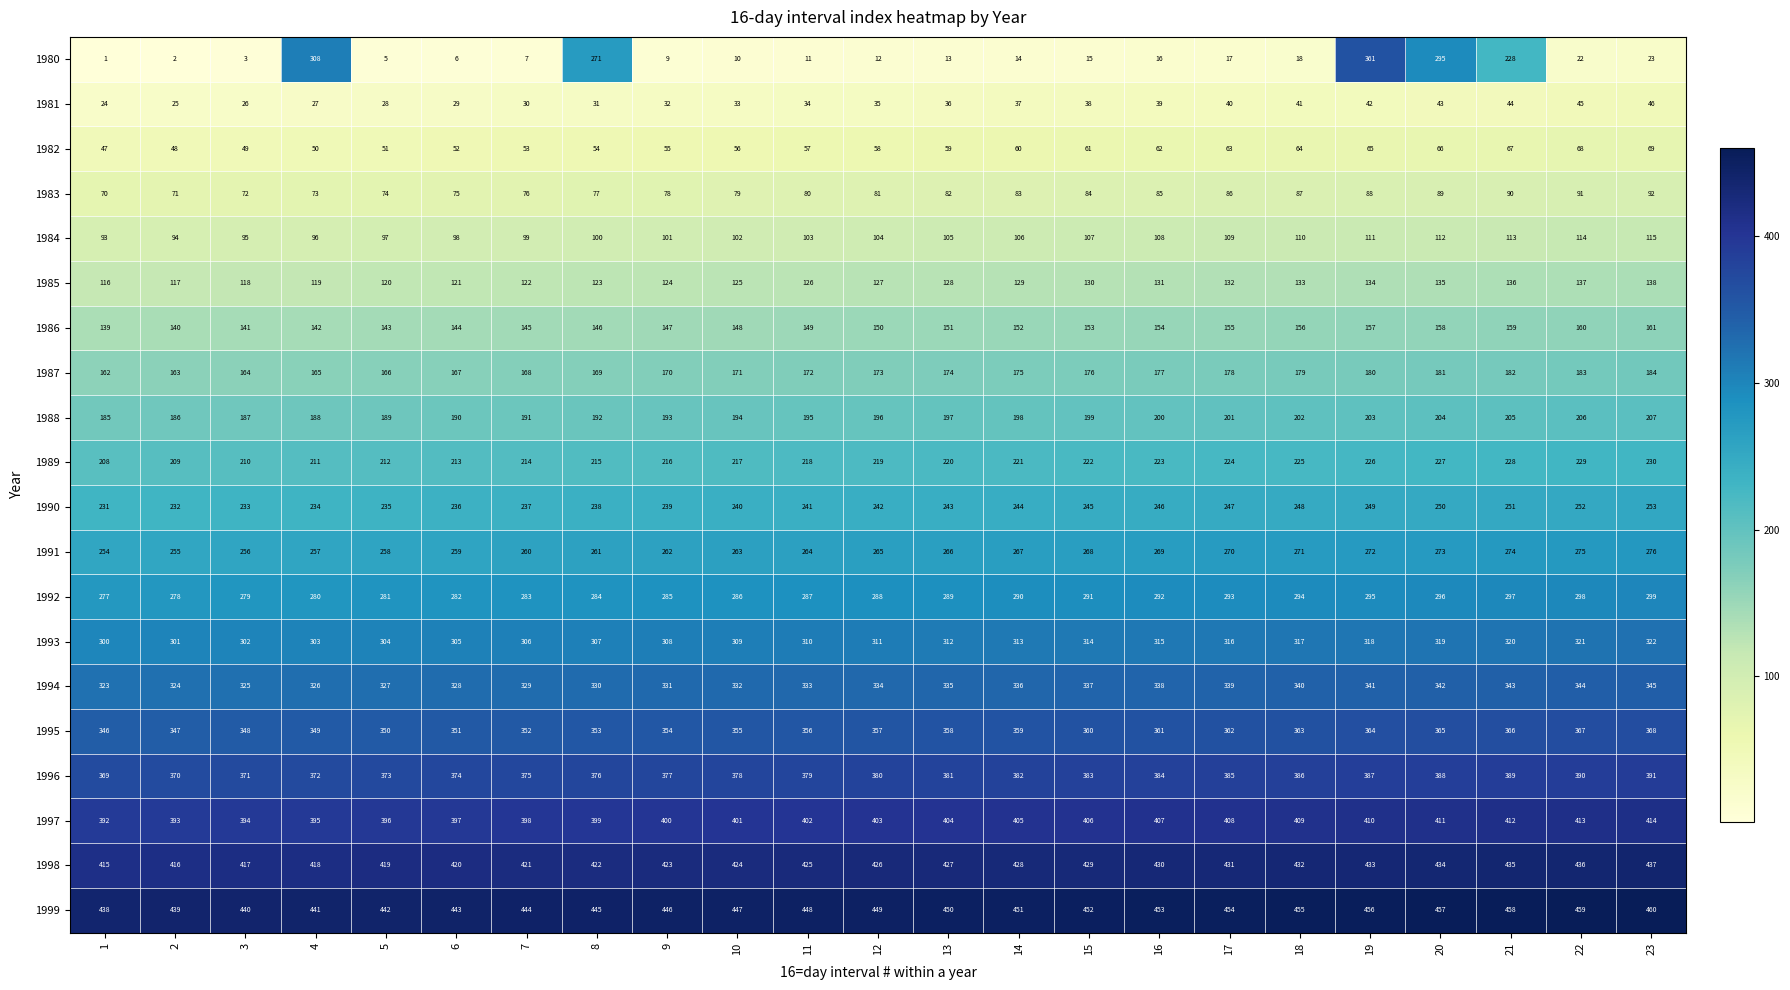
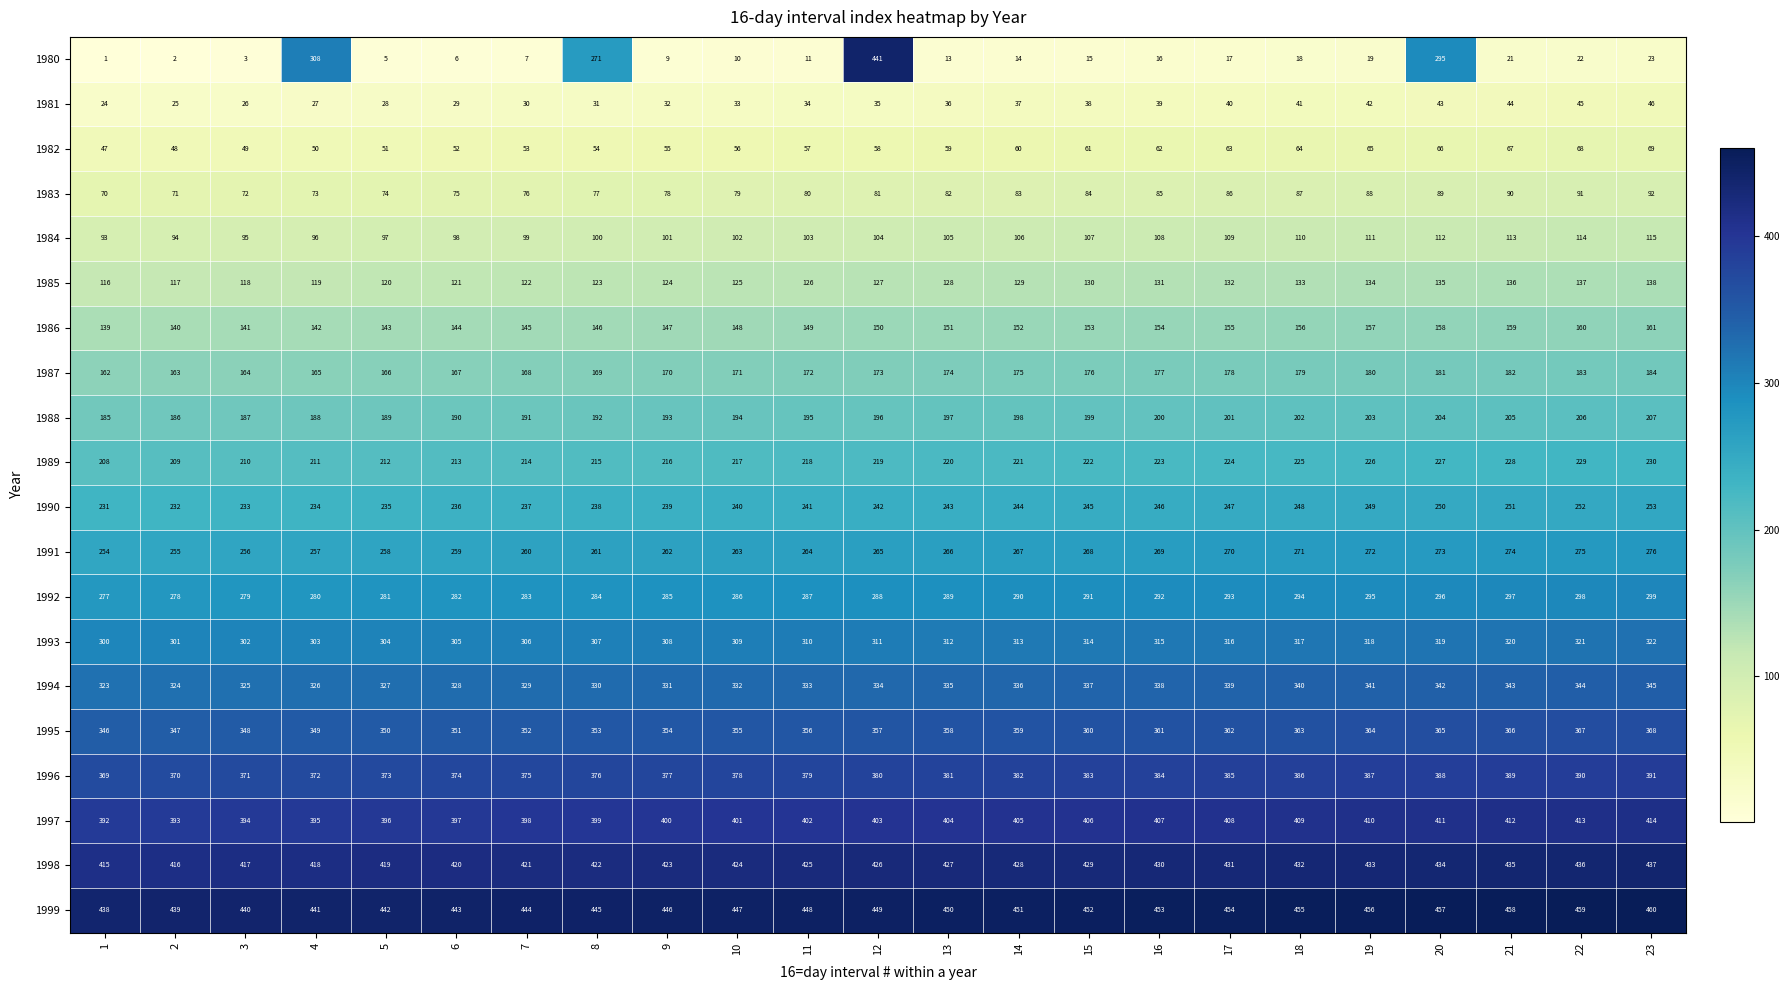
  {
    "1980": {
      "1": 1,
      "2": 2,
      "3": 3,
      "4": 308,
      "5": 5,
      "6": 6,
      "7": 7,
      "8": 271,
      "9": 9,
      "10": 10,
      "11": 11,
-     "12": 12,
+     "12": 441,
      "13": 13,
      "14": 14,
      "15": 15,
      "16": 16,
      "17": 17,
      "18": 18,
-     "19": 361,
+     "19": 19,
      "20": 295,
-     "21": 228,
+     "21": 21,
      "22": 22,
      "23": 23
    }
  }
